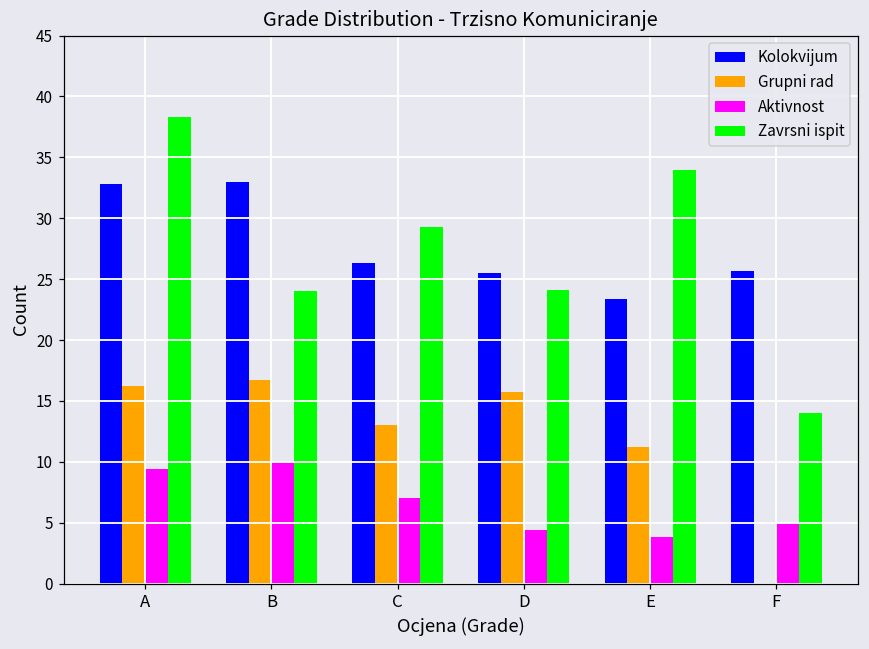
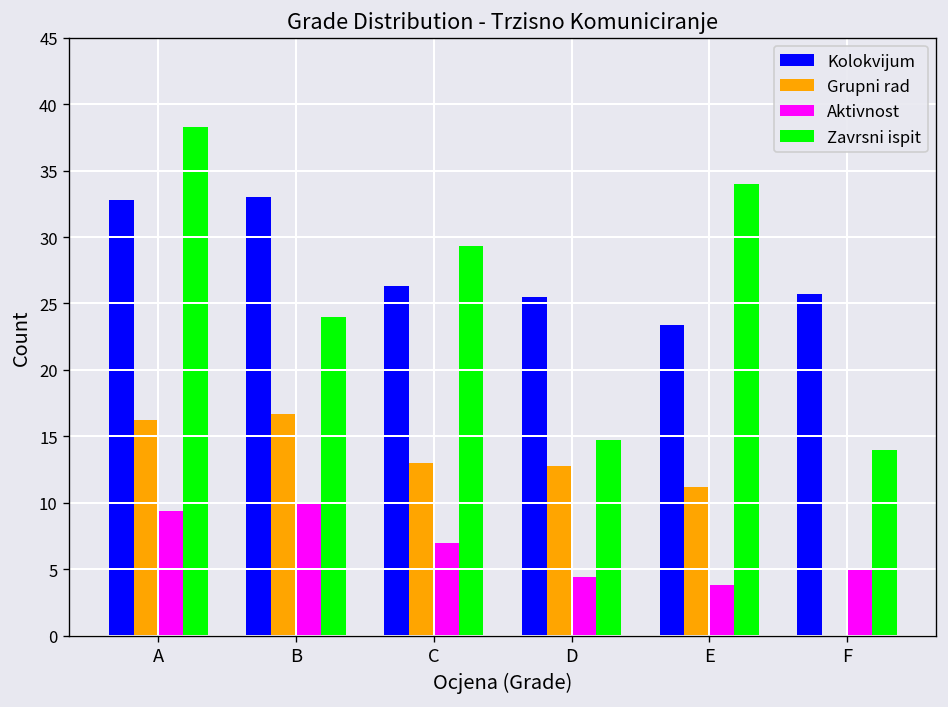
  {
    "Kolokvijum": {
      "A": 32.8,
      "B": 33.0,
      "C": 26.3,
      "D": 25.5,
      "E": 23.4,
      "F": 25.7
    },
    "Grupni rad": {
      "A": 16.2,
      "B": 16.7,
      "C": 13.0,
-     "D": 15.7,
+     "D": 12.8,
      "E": 11.2,
      "F": 0.0
    },
    "Aktivnost": {
      "A": 9.4,
      "B": 10.0,
      "C": 7.0,
      "D": 4.4,
      "E": 3.8,
      "F": 5.0
    },
    "Zavrsni ispit": {
      "A": 38.3,
      "B": 24.0,
      "C": 29.3,
-     "D": 24.1,
+     "D": 14.7,
      "E": 34.0,
      "F": 14.0
    }
  }
